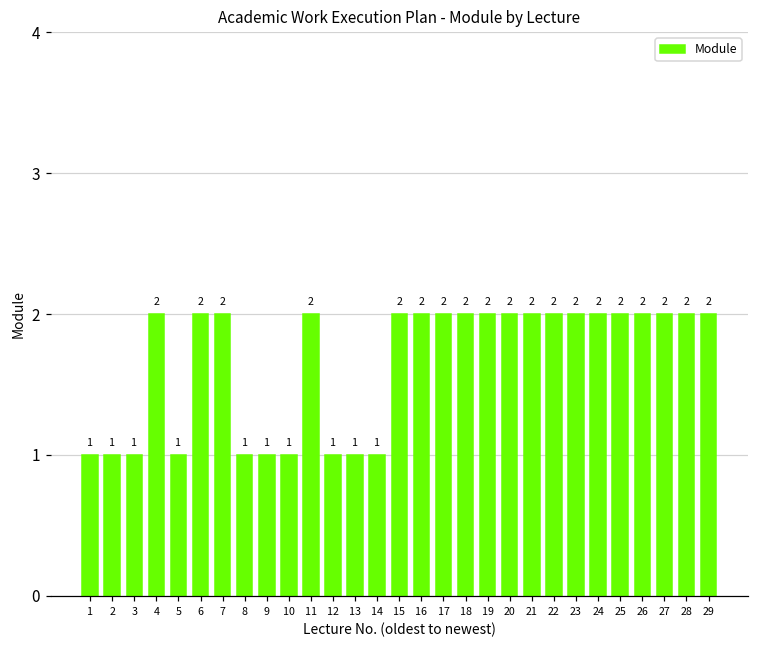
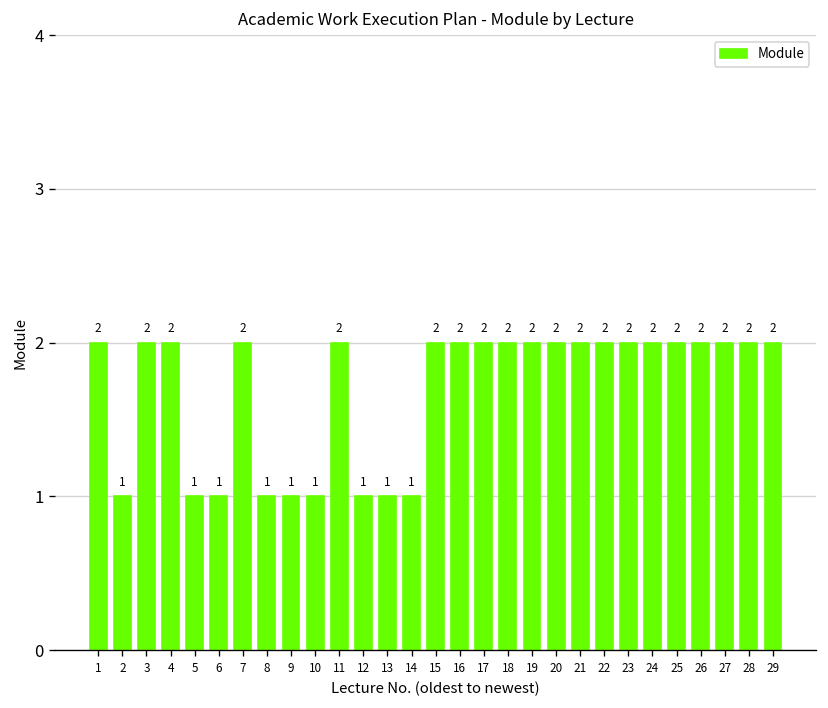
  {
-   "1": 1,
+   "1": 2,
    "2": 1,
-   "3": 1,
+   "3": 2,
    "4": 2,
    "5": 1,
-   "6": 2,
+   "6": 1,
    "7": 2,
    "8": 1,
    "9": 1,
    "10": 1,
    "11": 2,
    "12": 1,
    "13": 1,
    "14": 1,
    "15": 2,
    "16": 2,
    "17": 2,
    "18": 2,
    "19": 2,
    "20": 2,
    "21": 2,
    "22": 2,
    "23": 2,
    "24": 2,
    "25": 2,
    "26": 2,
    "27": 2,
    "28": 2,
    "29": 2
  }
